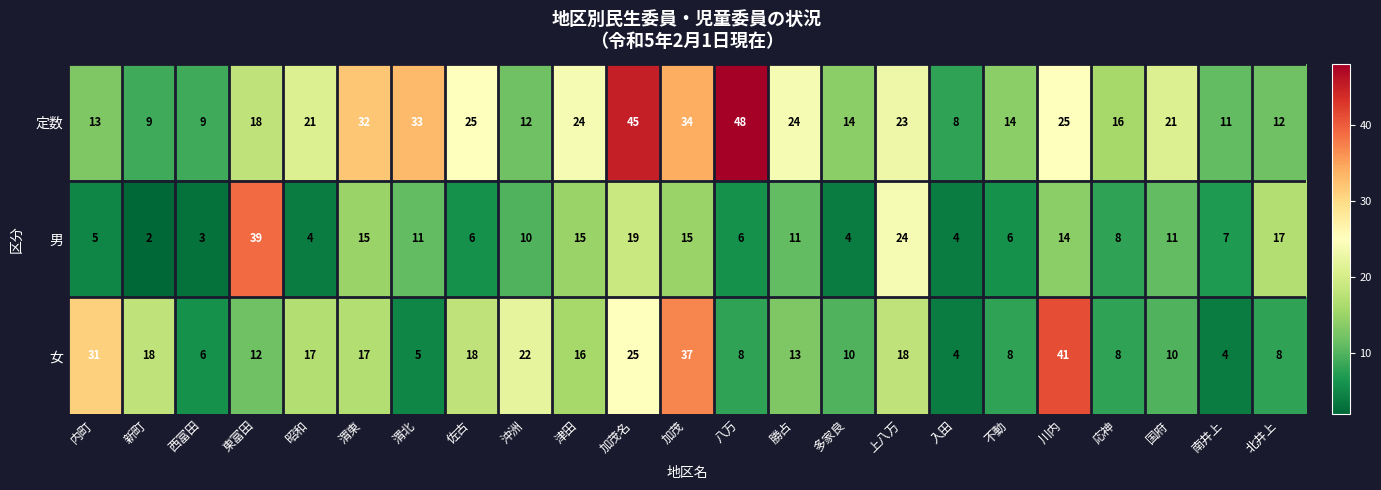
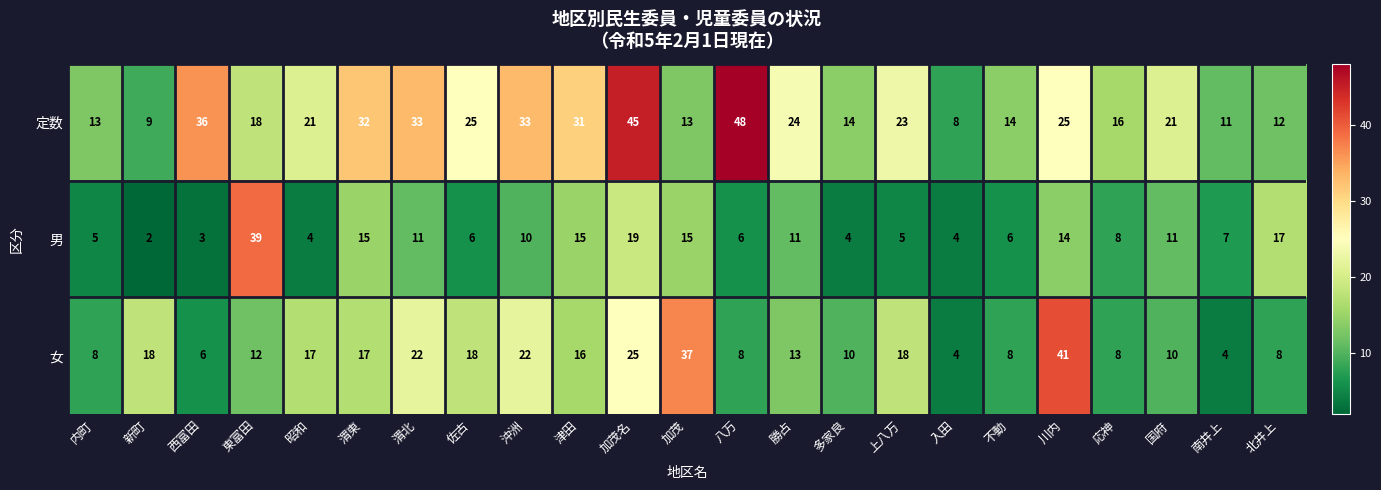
  {
    "定数": {
      "内町": 13,
      "新町": 9,
-     "西富田": 9,
+     "西富田": 36,
      "東富田": 18,
      "昭和": 21,
      "渭東": 32,
      "渭北": 33,
      "佐古": 25,
-     "沖洲": 12,
-     "津田": 24,
+     "沖洲": 33,
+     "津田": 31,
      "加茂名": 45,
-     "加茂": 34,
+     "加茂": 13,
      "八万": 48,
      "勝占": 24,
      "多家良": 14,
      "上八万": 23,
      "入田": 8,
      "不動": 14,
      "川内": 25,
      "応神": 16,
      "国府": 21,
      "南井上": 11,
      "北井上": 12
    },
    "男": {
      "内町": 5,
      "新町": 2,
      "西富田": 3,
      "東富田": 39,
      "昭和": 4,
      "渭東": 15,
      "渭北": 11,
      "佐古": 6,
      "沖洲": 10,
      "津田": 15,
      "加茂名": 19,
      "加茂": 15,
      "八万": 6,
      "勝占": 11,
      "多家良": 4,
-     "上八万": 24,
+     "上八万": 5,
      "入田": 4,
      "不動": 6,
      "川内": 14,
      "応神": 8,
      "国府": 11,
      "南井上": 7,
      "北井上": 17
    },
    "女": {
-     "内町": 31,
+     "内町": 8,
      "新町": 18,
      "西富田": 6,
      "東富田": 12,
      "昭和": 17,
      "渭東": 17,
-     "渭北": 5,
+     "渭北": 22,
      "佐古": 18,
      "沖洲": 22,
      "津田": 16,
      "加茂名": 25,
      "加茂": 37,
      "八万": 8,
      "勝占": 13,
      "多家良": 10,
      "上八万": 18,
      "入田": 4,
      "不動": 8,
      "川内": 41,
      "応神": 8,
      "国府": 10,
      "南井上": 4,
      "北井上": 8
    }
  }
